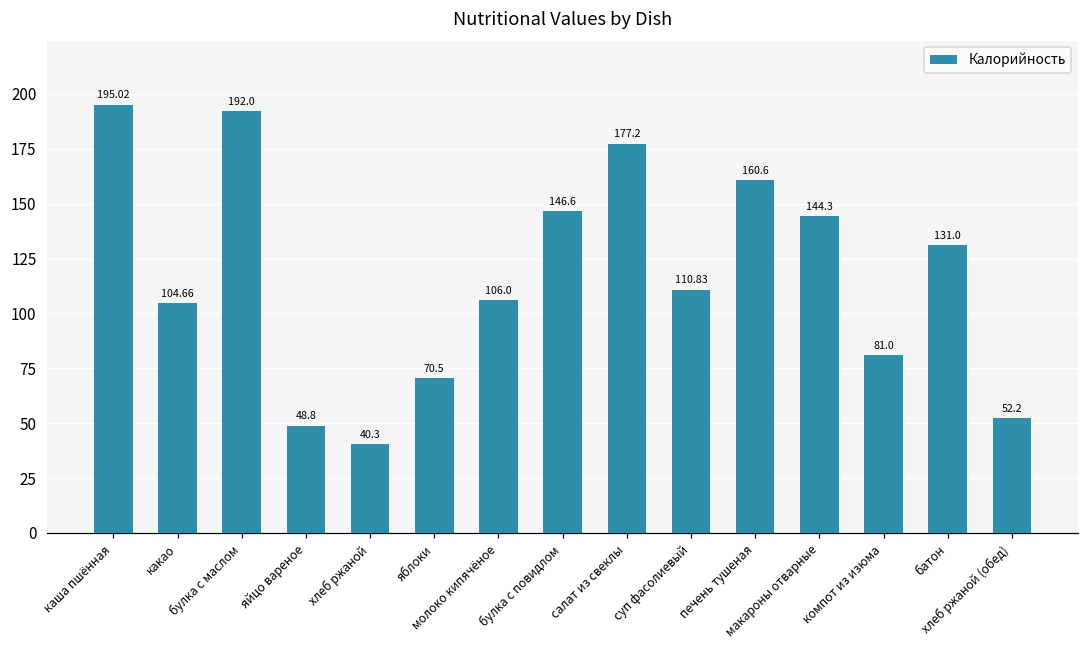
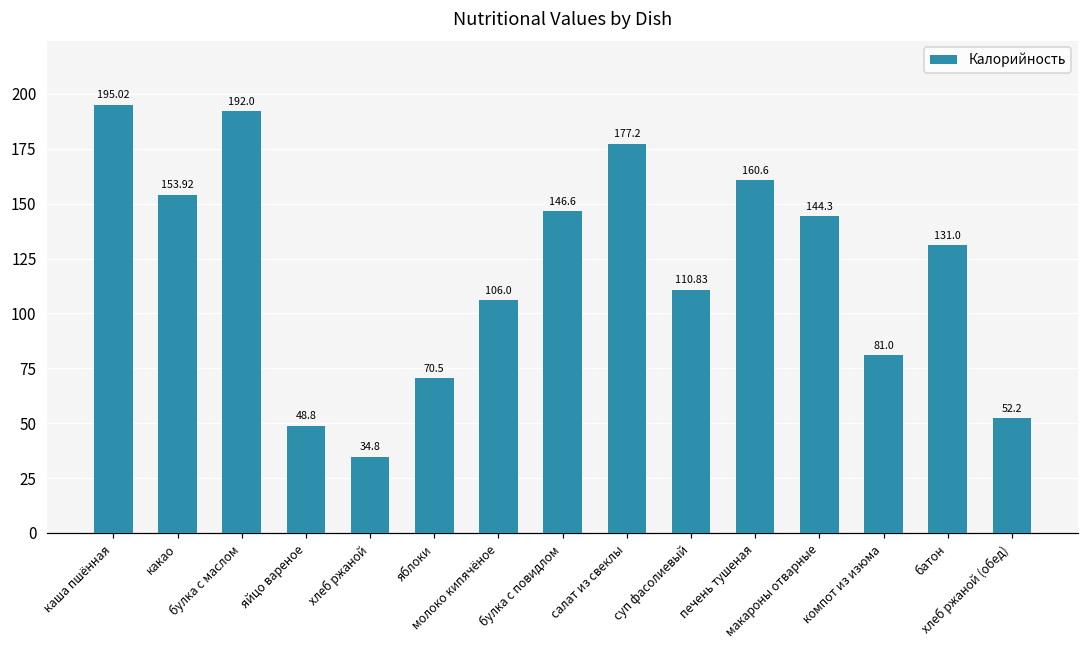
  {
    "каша пшённая": 195.02,
-   "какао": 104.66,
+   "какао": 153.92,
    "булка с маслом": 192.0,
    "яйцо вареное": 48.8,
-   "хлеб ржаной": 40.3,
+   "хлеб ржаной": 34.8,
    "яблоки": 70.5,
    "молоко кипячёное": 106.0,
    "булка с повидлом": 146.6,
    "салат из свеклы": 177.2,
    "суп фасолиевый": 110.83,
    "печень тушеная": 160.6,
    "макароны отварные": 144.3,
    "компот из изюма": 81.0,
    "батон": 131.0,
    "хлеб ржаной (обед)": 52.2
  }
